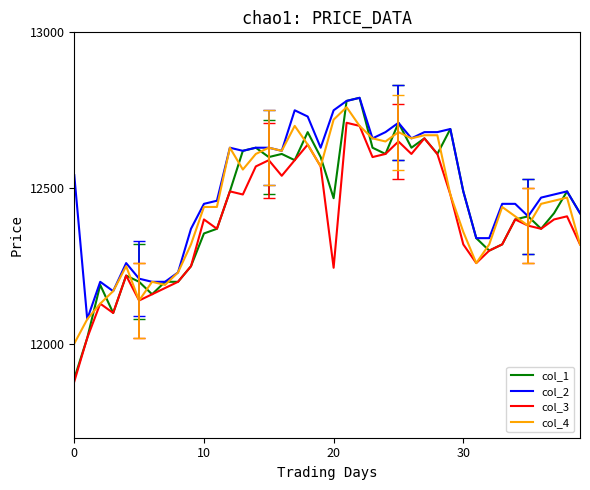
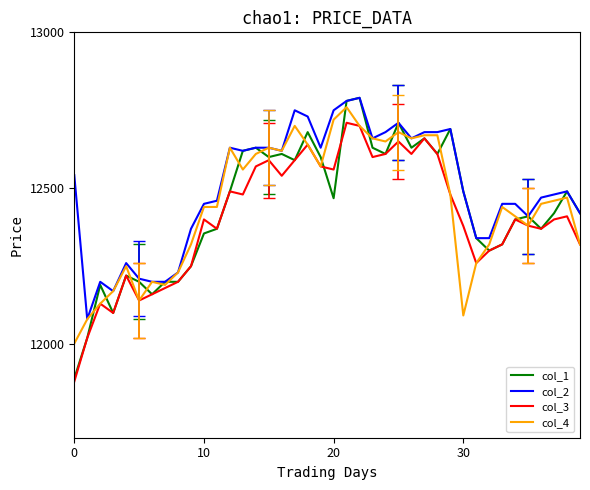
  {
    "col_1": {
      "0": 11890,
      "10": 12360,
      "20": 12470
    },
    "col_2": {
      "0": 12540,
      "10": 12450,
      "20": 12750
    },
    "col_3": {
      "0": 11880,
      "10": 12400,
-     "20": 12250,
-     "30": 12320
+     "20": 12560,
+     "30": 12380
    },
    "col_4": {
      "0": 12000,
      "10": 12440,
      "20": 12720,
-     "30": 12360
+     "30": 12090
    }
  }
